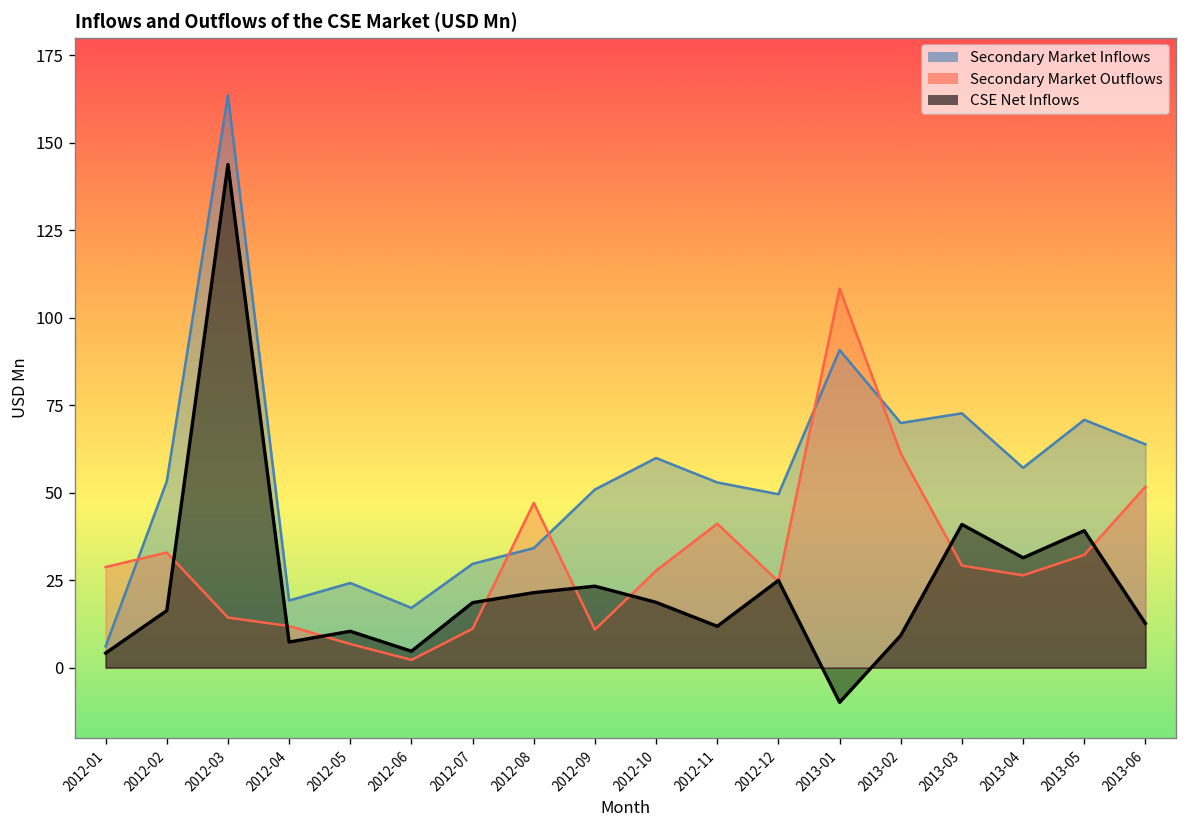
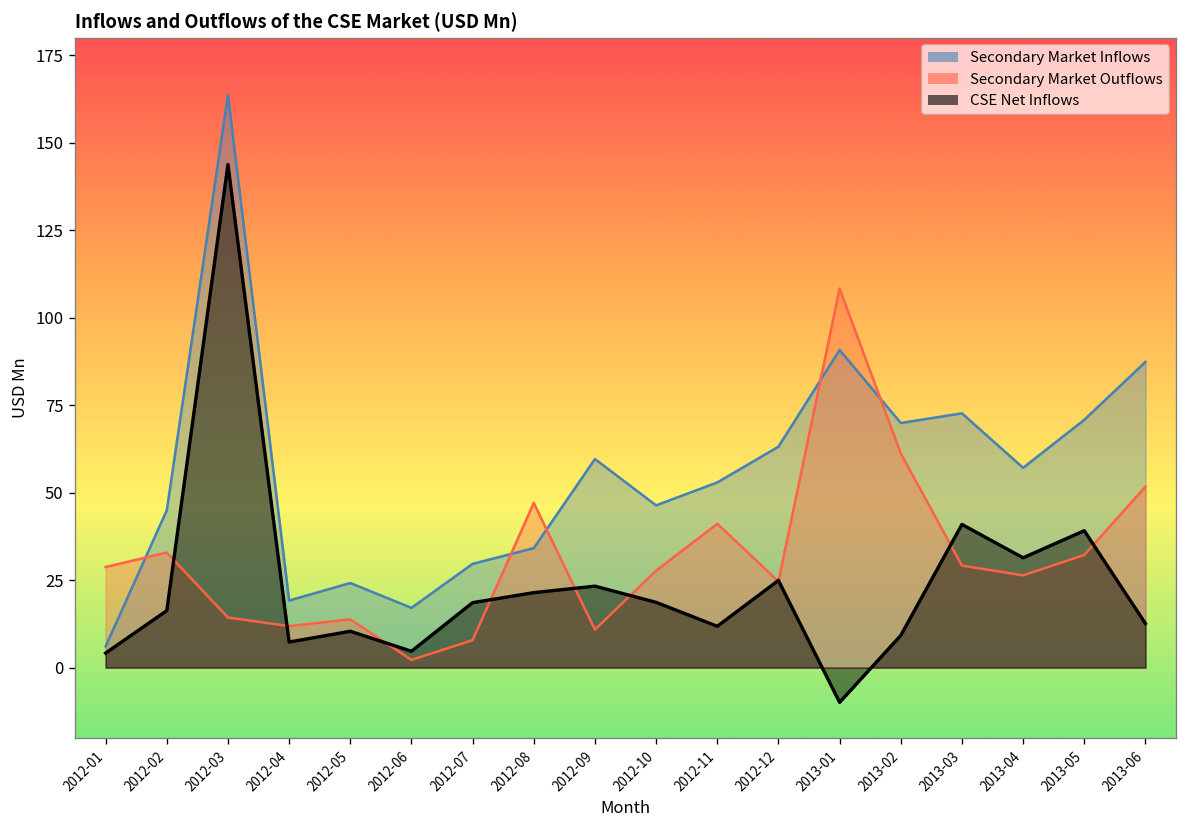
  {
    "Secondary Market Inflows": {
      "2012-01": 6,
-     "2012-02": 53,
+     "2012-02": 45,
      "2012-03": 164,
      "2012-04": 19,
      "2012-05": 24,
      "2012-06": 17,
      "2012-07": 30,
      "2012-08": 34,
-     "2012-09": 51,
-     "2012-10": 60,
+     "2012-09": 60,
+     "2012-10": 46,
      "2012-11": 53,
-     "2012-12": 50,
+     "2012-12": 63,
      "2013-01": 91,
      "2013-02": 70,
      "2013-03": 73,
      "2013-04": 57,
      "2013-05": 71,
-     "2013-06": 64
+     "2013-06": 87
    },
    "Secondary Market Outflows": {
      "2012-01": 29,
      "2012-02": 33,
      "2012-03": 14,
      "2012-04": 12,
-     "2012-05": 7,
+     "2012-05": 14,
      "2012-06": 2,
-     "2012-07": 11,
+     "2012-07": 8,
      "2012-08": 47,
      "2012-09": 11,
      "2012-10": 28,
      "2012-11": 41,
      "2013-01": 108,
      "2013-02": 61,
      "2013-03": 29,
      "2013-04": 26,
      "2013-05": 32,
      "2013-06": 52
    }
  }
